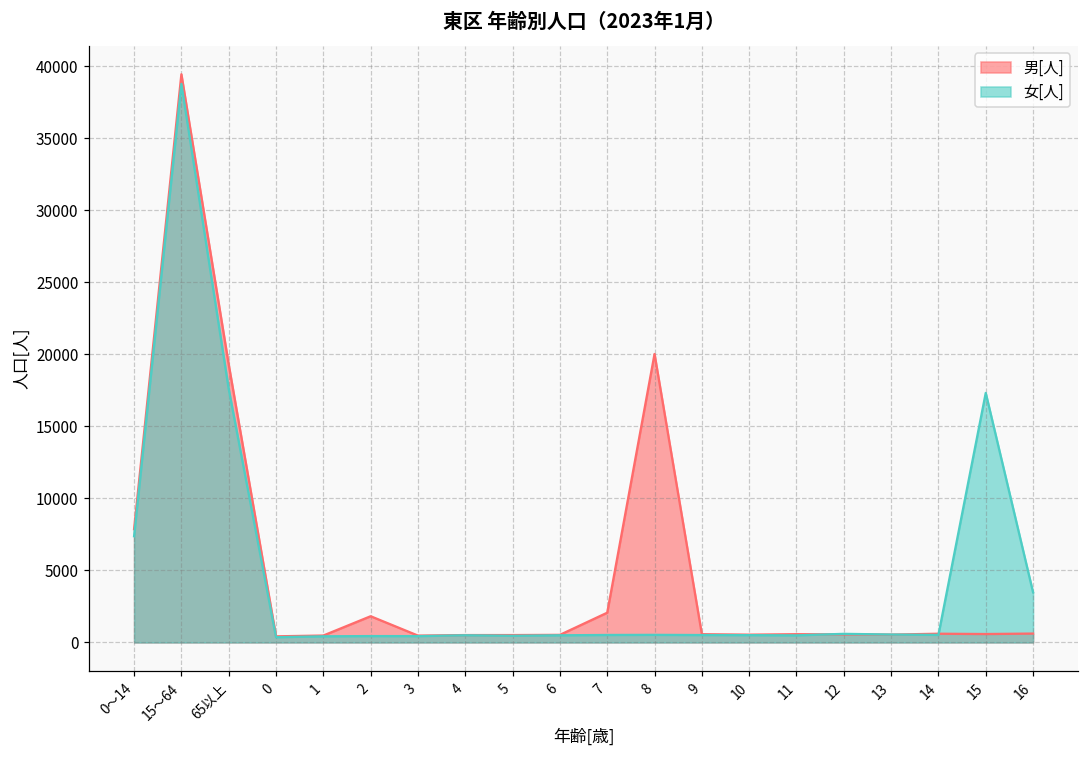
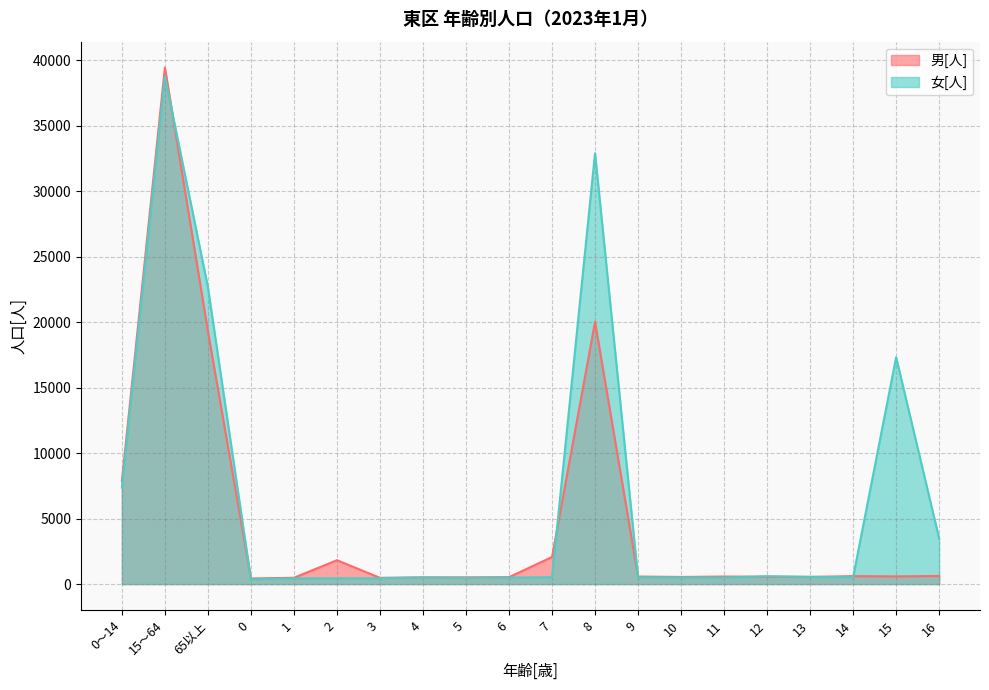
  {
    "男[人]": {
      "0～14": 7900,
      "15～64": 39400,
      "65以上": 19300,
      "2": 1800,
      "7": 2100,
      "8": 20000,
      "15": 600,
      "16": 600
    },
    "女[人]": {
      "0～14": 7400,
      "15～64": 38800,
-     "65以上": 17600,
+     "65以上": 22700,
      "2": 400,
      "7": 500,
-     "8": 500,
+     "8": 32900,
      "15": 17300,
      "16": 3500
    }
  }
